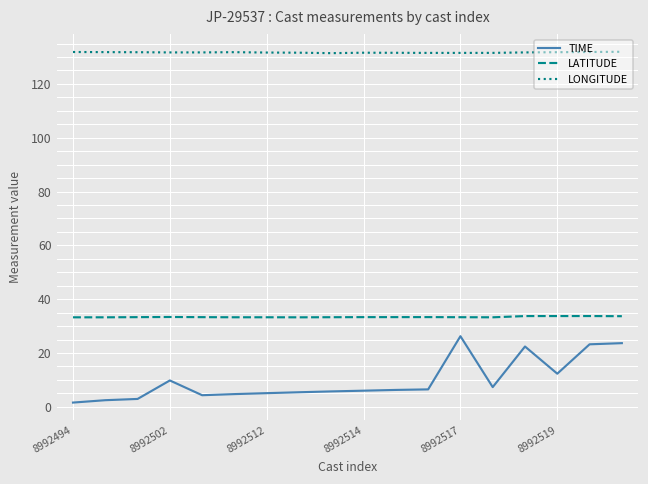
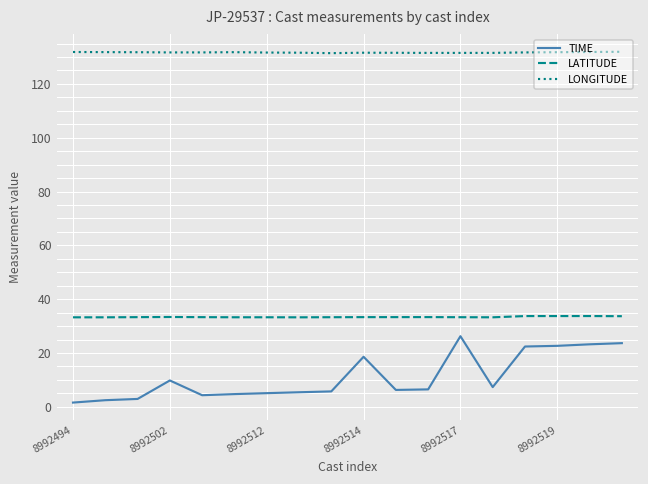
  {
    "TIME": {
      "8992494": 2,
      "8992502": 10,
      "8992512": 5,
-     "8992514": 6,
+     "8992514": 19,
      "8992517": 26,
-     "8992519": 12
+     "8992519": 23
    }
  }
